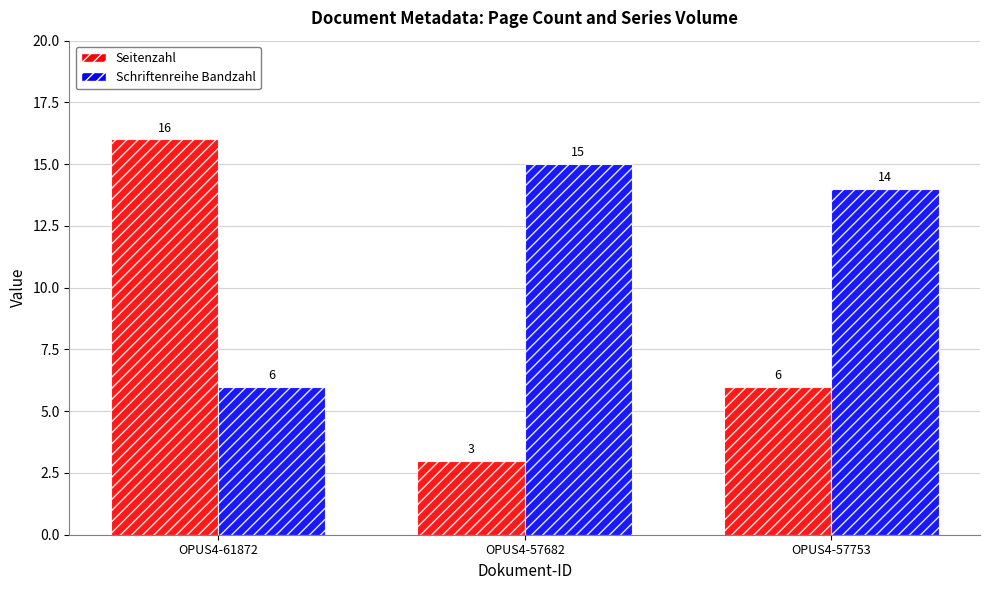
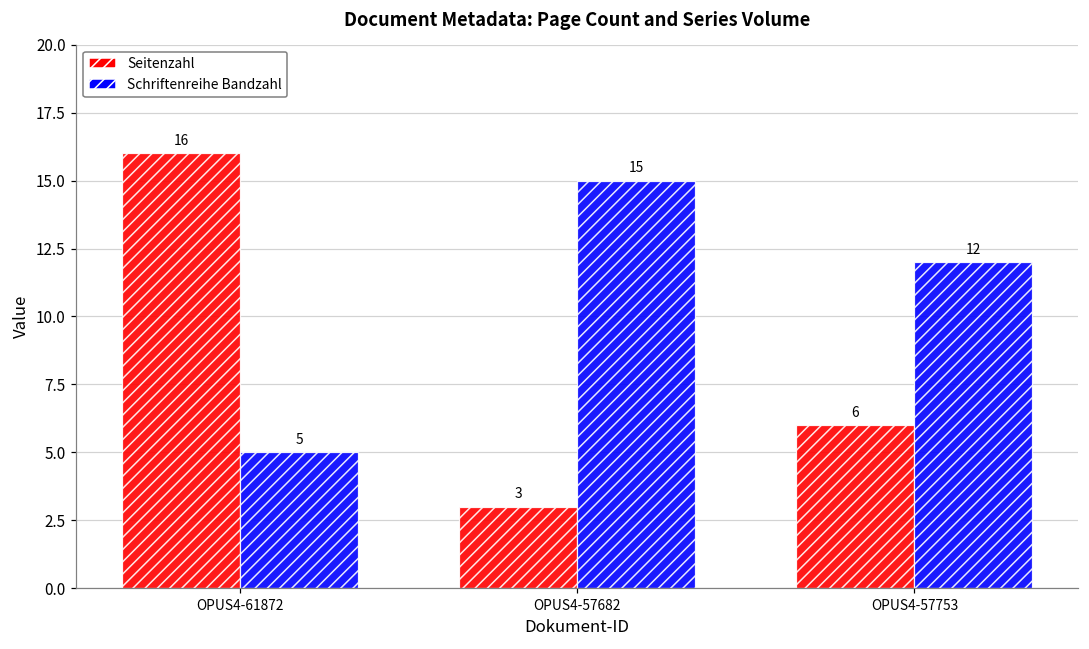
  {
    "Seitenzahl": {
      "OPUS4-61872": 16,
      "OPUS4-57682": 3,
      "OPUS4-57753": 6
    },
    "Schriftenreihe Bandzahl": {
-     "OPUS4-61872": 6,
+     "OPUS4-61872": 5,
      "OPUS4-57682": 15,
-     "OPUS4-57753": 14
+     "OPUS4-57753": 12
    }
  }
